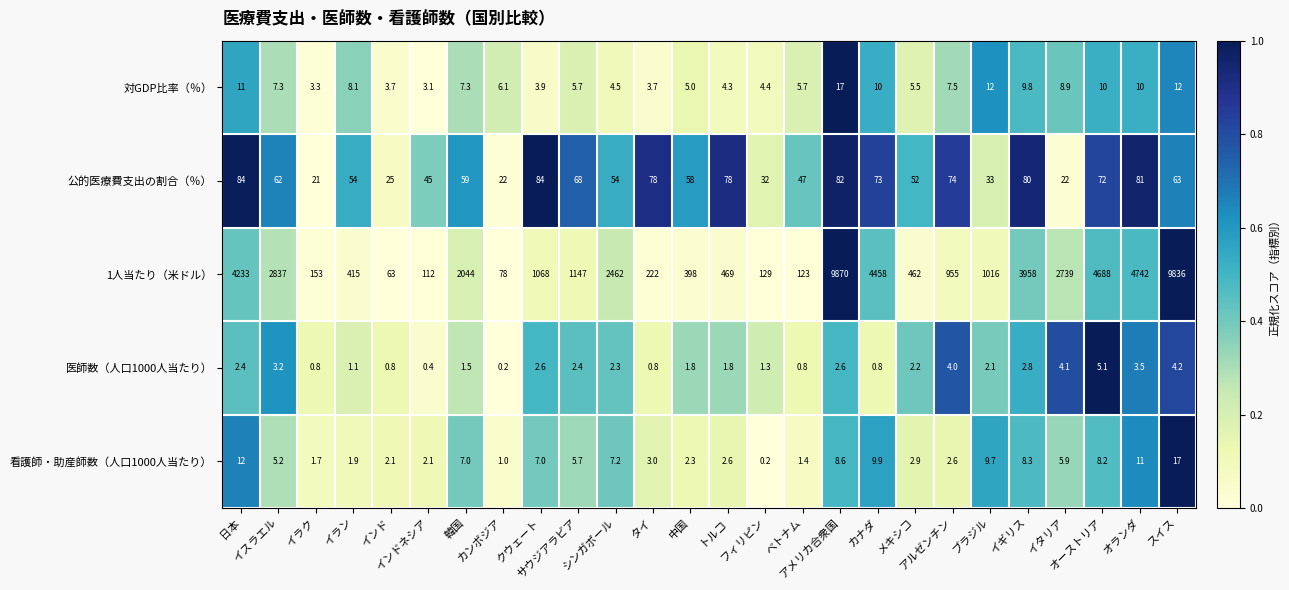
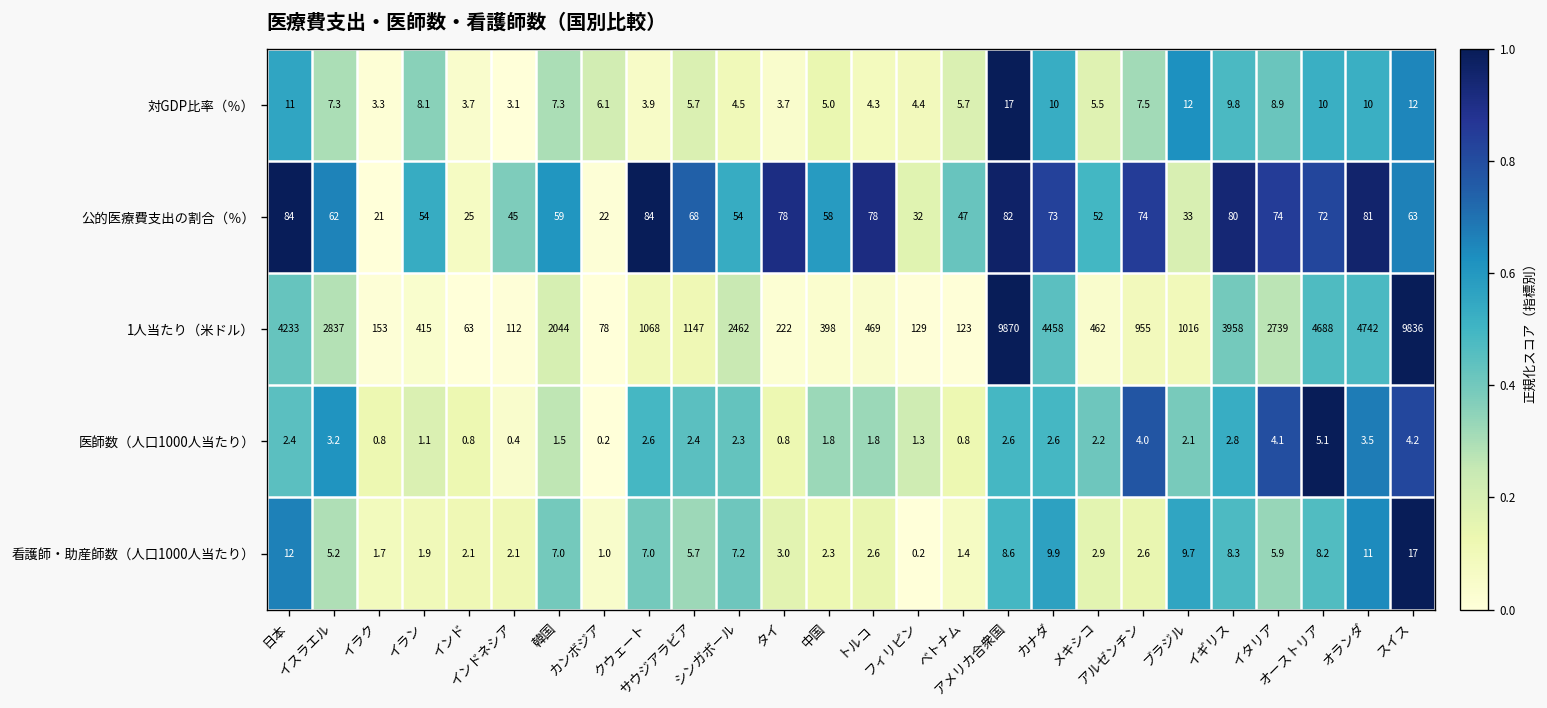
  {
    "対GDP比率（％）": {
      "日本": 11,
      "イスラエル": 7.3,
      "イラク": 3.3,
      "イラン": 8.1,
      "インド": 3.7,
      "インドネシア": 3.1,
      "韓国": 7.3,
      "カンボジア": 6.1,
      "クウェート": 3.9,
      "サウジアラビア": 5.7,
      "シンガポール": 4.5,
      "タイ": 3.7,
      "中国": 5.0,
      "トルコ": 4.3,
      "フィリピン": 4.4,
      "ベトナム": 5.7,
      "アメリカ合衆国": 17,
      "カナダ": 10,
      "メキシコ": 5.5,
      "アルゼンチン": 7.5,
      "ブラジル": 12,
      "イギリス": 9.8,
      "イタリア": 8.9,
      "オーストリア": 10,
      "オランダ": 10,
      "スイス": 12
    },
    "公的医療費支出の割合（％）": {
      "日本": 84,
      "イスラエル": 62,
      "イラク": 21,
      "イラン": 54,
      "インド": 25,
      "インドネシア": 45,
      "韓国": 59,
      "カンボジア": 22,
      "クウェート": 84,
      "サウジアラビア": 68,
      "シンガポール": 54,
      "タイ": 78,
      "中国": 58,
      "トルコ": 78,
      "フィリピン": 32,
      "ベトナム": 47,
      "アメリカ合衆国": 82,
      "カナダ": 73,
      "メキシコ": 52,
      "アルゼンチン": 74,
      "ブラジル": 33,
      "イギリス": 80,
-     "イタリア": 22,
+     "イタリア": 74,
      "オーストリア": 72,
      "オランダ": 81,
      "スイス": 63
    },
    "1人当たり（米ドル）": {
      "日本": 4233,
      "イスラエル": 2837,
      "イラク": 153,
      "イラン": 415,
      "インド": 63,
      "インドネシア": 112,
      "韓国": 2044,
      "カンボジア": 78,
      "クウェート": 1068,
      "サウジアラビア": 1147,
      "シンガポール": 2462,
      "タイ": 222,
      "中国": 398,
      "トルコ": 469,
      "フィリピン": 129,
      "ベトナム": 123,
      "アメリカ合衆国": 9870,
      "カナダ": 4458,
      "メキシコ": 462,
      "アルゼンチン": 955,
      "ブラジル": 1016,
      "イギリス": 3958,
      "イタリア": 2739,
      "オーストリア": 4688,
      "オランダ": 4742,
      "スイス": 9836
    },
    "医師数（人口1000人当たり）": {
      "日本": 2.4,
      "イスラエル": 3.2,
      "イラク": 0.8,
      "イラン": 1.1,
      "インド": 0.8,
      "インドネシア": 0.4,
      "韓国": 1.5,
      "カンボジア": 0.2,
      "クウェート": 2.6,
      "サウジアラビア": 2.4,
      "シンガポール": 2.3,
      "タイ": 0.8,
      "中国": 1.8,
      "トルコ": 1.8,
      "フィリピン": 1.3,
      "ベトナム": 0.8,
      "アメリカ合衆国": 2.6,
-     "カナダ": 0.8,
+     "カナダ": 2.6,
      "メキシコ": 2.2,
      "アルゼンチン": 4.0,
      "ブラジル": 2.1,
      "イギリス": 2.8,
      "イタリア": 4.1,
      "オーストリア": 5.1,
      "オランダ": 3.5,
      "スイス": 4.2
    },
    "看護師・助産師数（人口1000人当たり）": {
      "日本": 12,
      "イスラエル": 5.2,
      "イラク": 1.7,
      "イラン": 1.9,
      "インド": 2.1,
      "インドネシア": 2.1,
      "韓国": 7.0,
      "カンボジア": 1.0,
      "クウェート": 7.0,
      "サウジアラビア": 5.7,
      "シンガポール": 7.2,
      "タイ": 3.0,
      "中国": 2.3,
      "トルコ": 2.6,
      "フィリピン": 0.2,
      "ベトナム": 1.4,
      "アメリカ合衆国": 8.6,
      "カナダ": 9.9,
      "メキシコ": 2.9,
      "アルゼンチン": 2.6,
      "ブラジル": 9.7,
      "イギリス": 8.3,
      "イタリア": 5.9,
      "オーストリア": 8.2,
      "オランダ": 11,
      "スイス": 17
    }
  }
